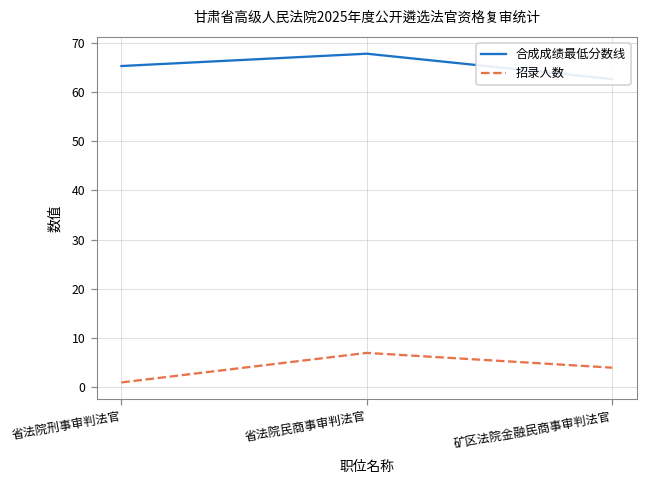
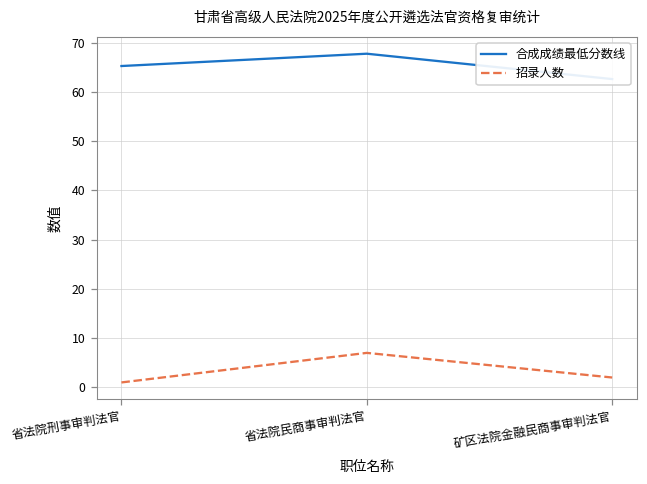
  {
    "合成成绩最低分数线": {
      "省法院刑事审判法官": 65,
      "省法院民商事审判法官": 68
    },
    "招录人数": {
      "省法院刑事审判法官": 1,
      "省法院民商事审判法官": 7,
-     "矿区法院金融民商事审判法官": 4
+     "矿区法院金融民商事审判法官": 2
    }
  }
